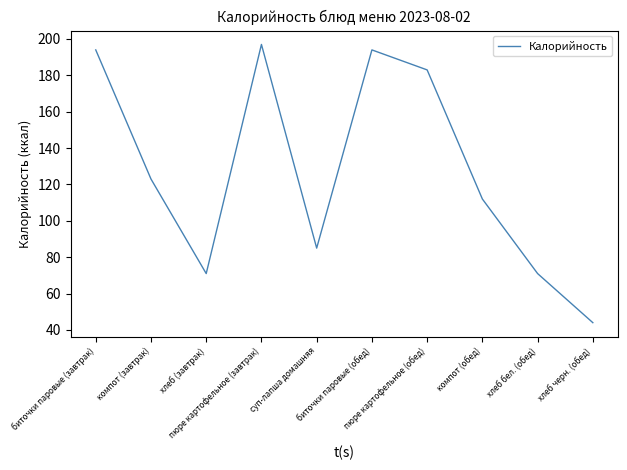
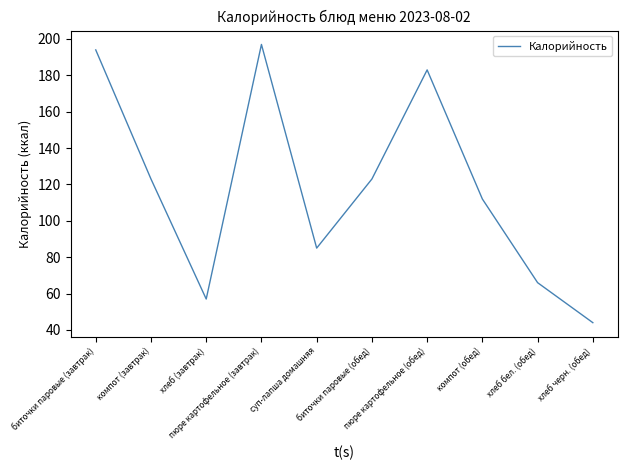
  {
    "биточки паровые (завтрак)": 194,
    "компот (завтрак)": 123,
-   "хлеб (завтрак)": 71,
+   "хлеб (завтрак)": 57,
    "пюре картофельное (завтрак)": 197,
    "суп-лапша домашняя": 85,
-   "биточки паровые (обед)": 194,
+   "биточки паровые (обед)": 123,
    "пюре картофельное (обед)": 183,
    "компот (обед)": 112,
-   "хлеб бел. (обед)": 71,
+   "хлеб бел. (обед)": 66,
    "хлеб черн. (обед)": 44
  }
